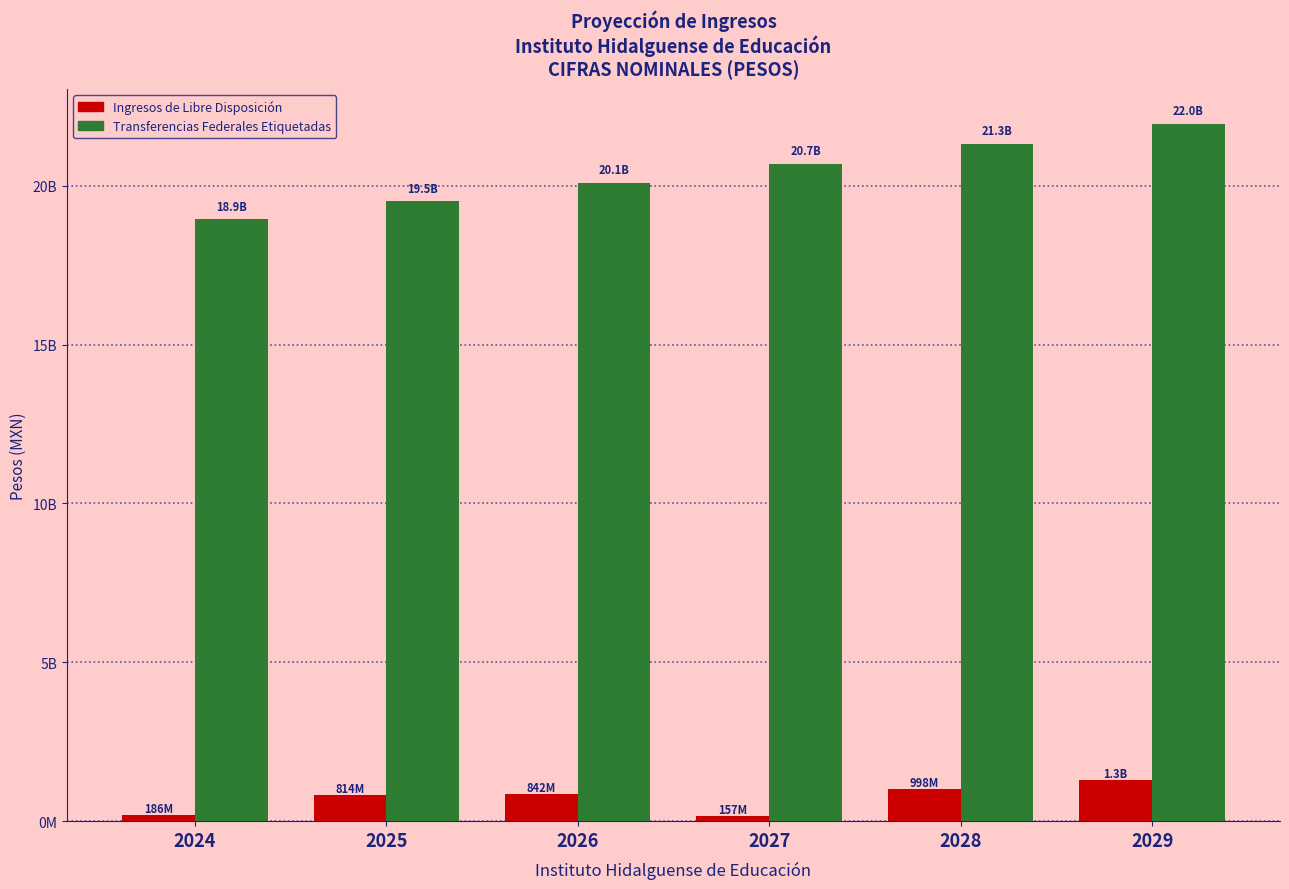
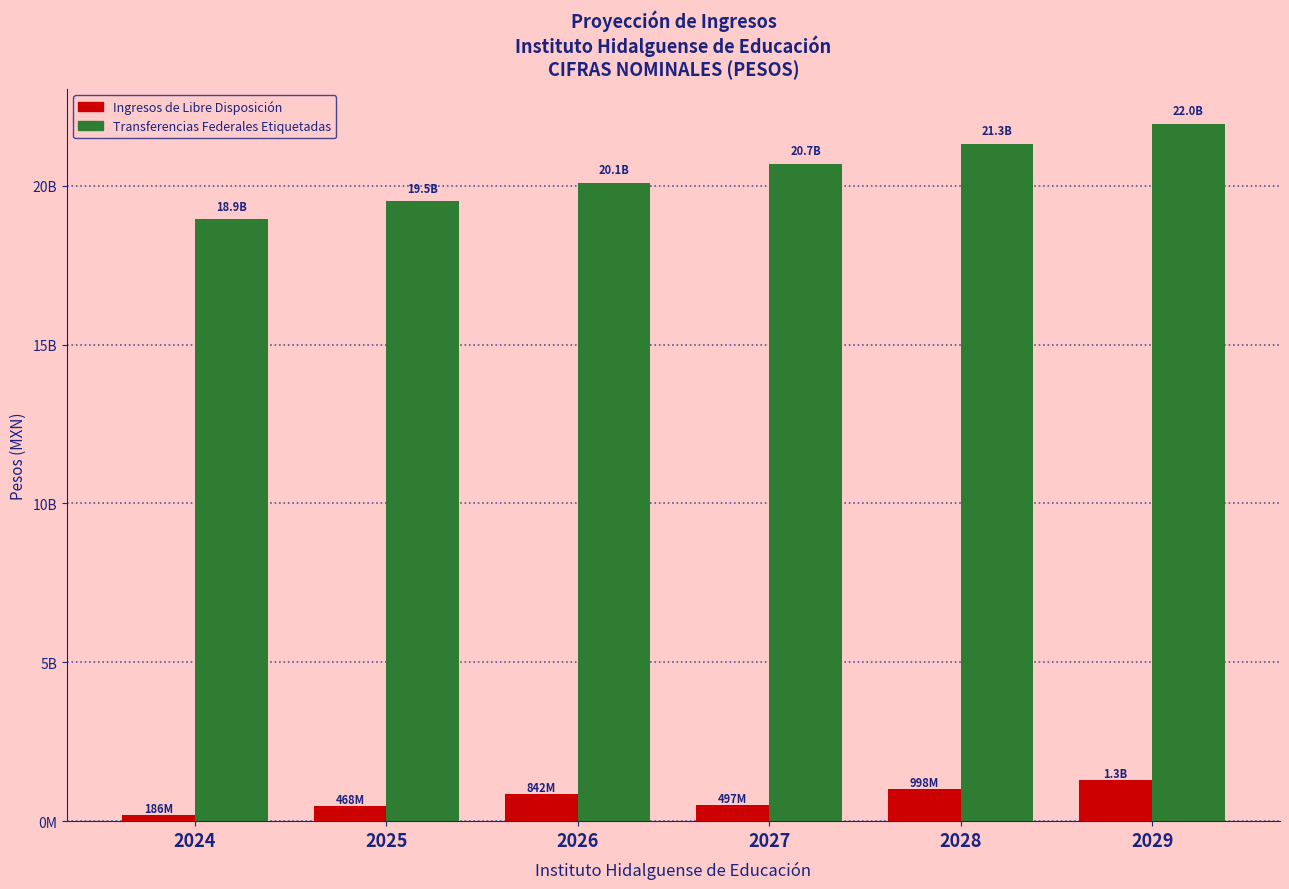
  {
    "Ingresos de Libre Disposición": {
      "2024": "186M",
-     "2025": "814M",
+     "2025": "468M",
      "2026": "842M",
-     "2027": "157M",
+     "2027": "497M",
      "2028": "998M",
      "2029": "1.3B"
    },
    "Transferencias Federales Etiquetadas": {
      "2024": "18.9B",
      "2025": "19.5B",
      "2026": "20.1B",
      "2027": "20.7B",
      "2028": "21.3B",
      "2029": "22.0B"
    }
  }
